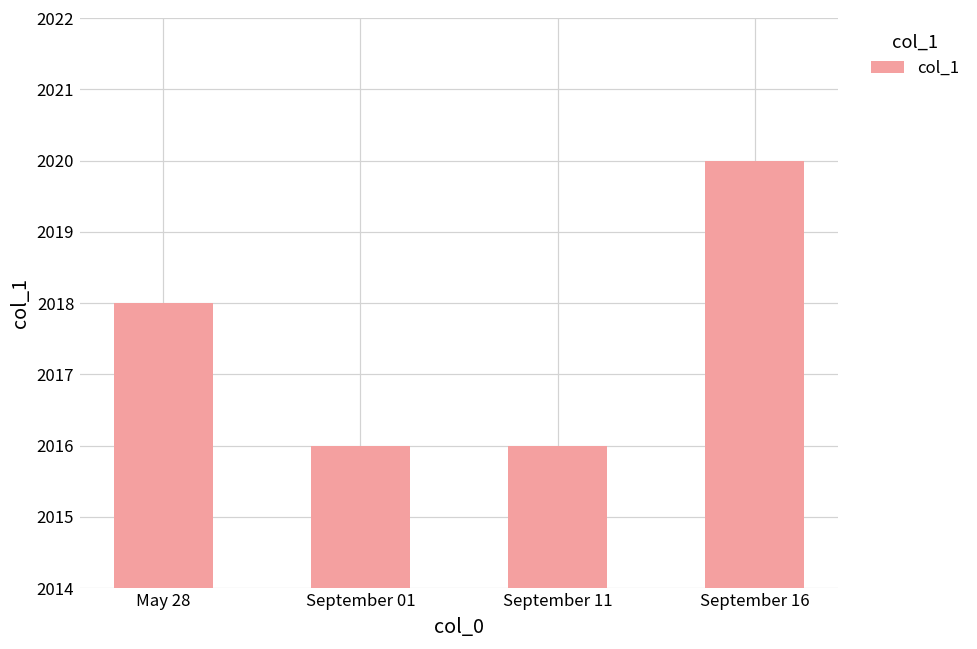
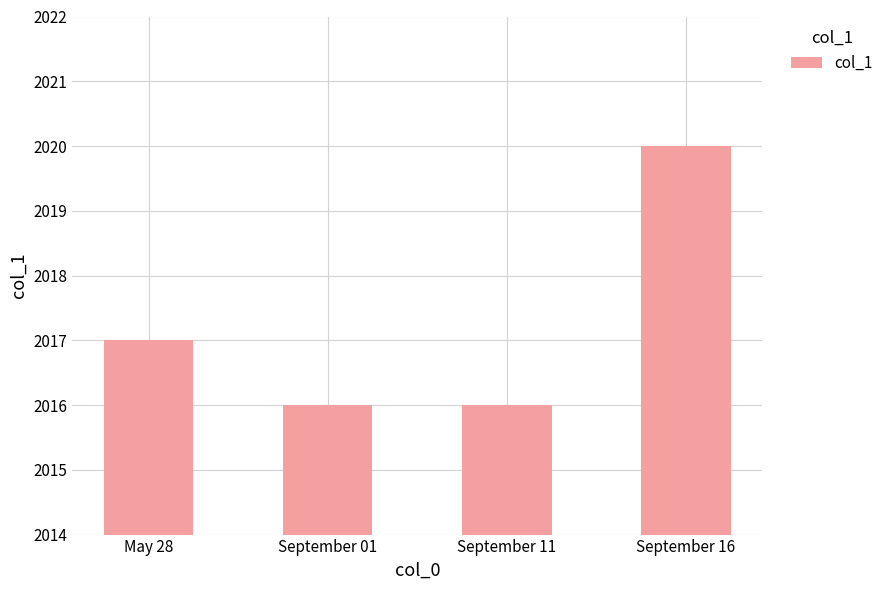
  {
-   "May 28": 2018,
+   "May 28": 2017,
    "September 01": 2016,
    "September 11": 2016,
    "September 16": 2020
  }
